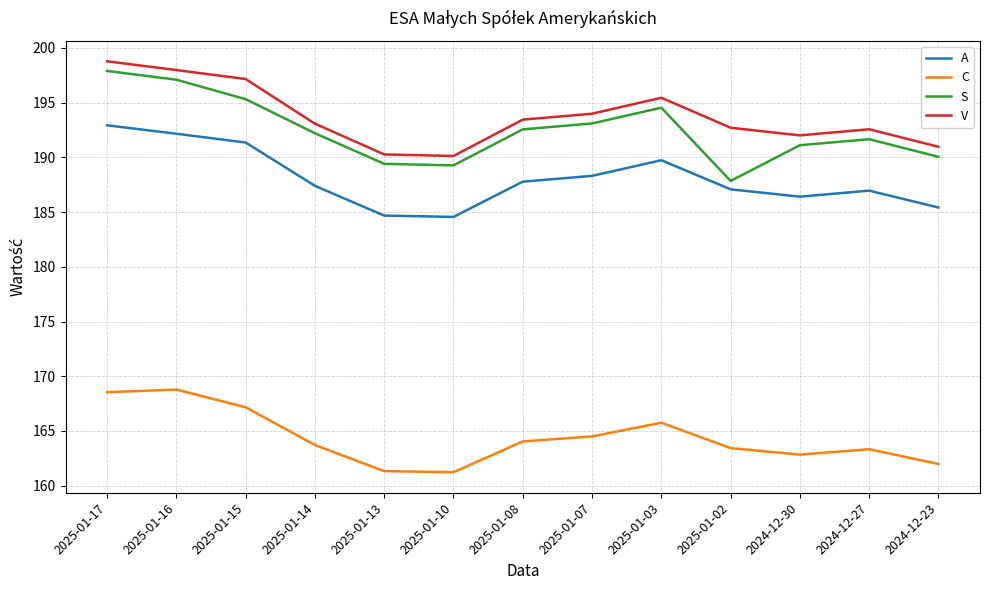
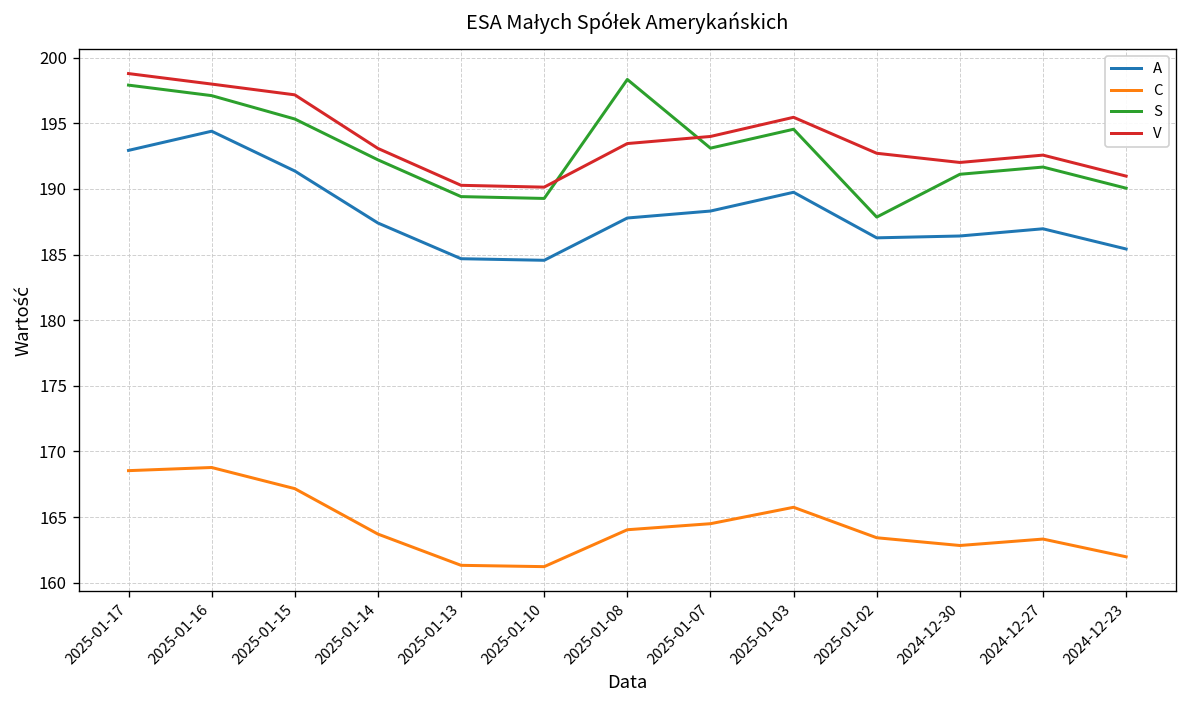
  {
    "A": {
      "2025-01-17": 192.9,
-     "2025-01-16": 192.2,
+     "2025-01-16": 194.4,
      "2025-01-15": 191.4,
      "2025-01-14": 187.4,
      "2025-01-13": 184.7,
      "2025-01-10": 184.6,
      "2025-01-08": 187.8,
      "2025-01-07": 188.3,
      "2025-01-03": 189.7,
-     "2025-01-02": 187.1,
+     "2025-01-02": 186.3,
      "2024-12-30": 186.4,
      "2024-12-27": 187.0,
      "2024-12-23": 185.4
    },
    "C": {
      "2025-01-17": 168.5,
      "2025-01-16": 168.8,
      "2025-01-15": 167.2,
      "2025-01-14": 163.7,
      "2025-01-13": 161.3,
      "2025-01-10": 161.2,
      "2025-01-08": 164.0,
      "2025-01-07": 164.5,
      "2025-01-03": 165.8,
      "2025-01-02": 163.4,
      "2024-12-30": 162.8,
      "2024-12-27": 163.3,
      "2024-12-23": 162.0
    },
    "S": {
      "2025-01-17": 197.9,
      "2025-01-16": 197.1,
      "2025-01-15": 195.3,
      "2025-01-14": 192.2,
      "2025-01-13": 189.4,
      "2025-01-10": 189.3,
-     "2025-01-08": 192.6,
+     "2025-01-08": 198.3,
      "2025-01-07": 193.1,
      "2025-01-03": 194.5,
      "2025-01-02": 187.9,
      "2024-12-30": 191.1,
      "2024-12-27": 191.7,
      "2024-12-23": 190.1
    },
    "V": {
      "2025-01-17": 198.8,
      "2025-01-16": 198.0,
      "2025-01-15": 197.2,
      "2025-01-14": 193.1,
      "2025-01-13": 190.3,
      "2025-01-10": 190.1,
      "2025-01-08": 193.5,
      "2025-01-07": 194.0,
      "2025-01-03": 195.5,
      "2025-01-02": 192.7,
      "2024-12-30": 192.0,
      "2024-12-27": 192.6,
      "2024-12-23": 191.0
    }
  }
